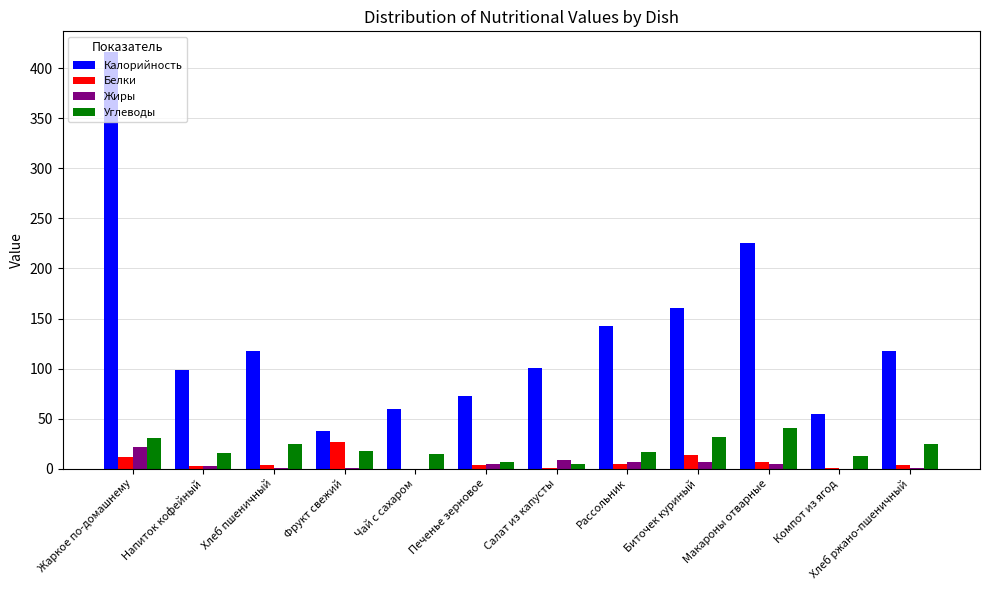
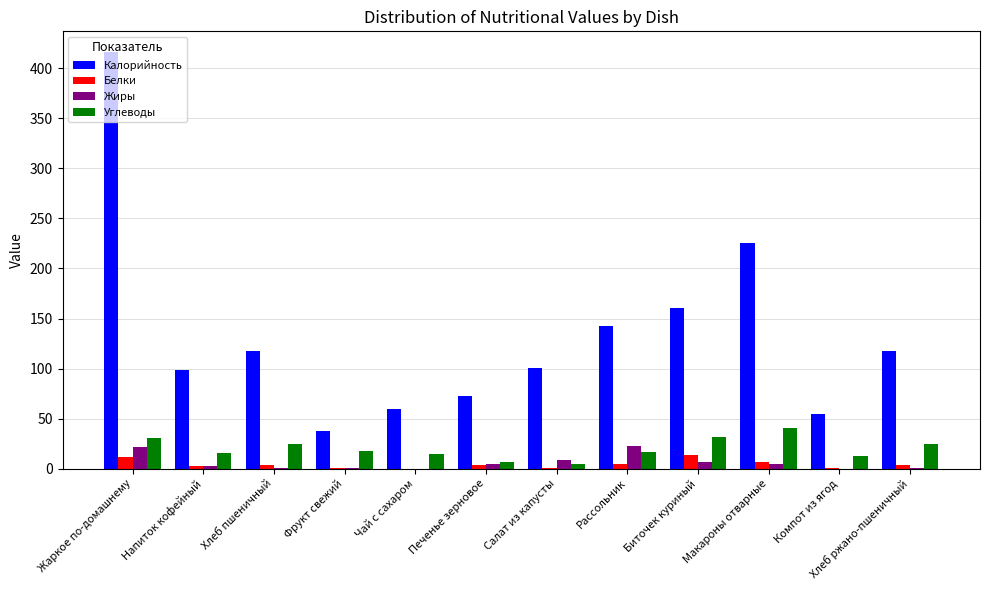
  {
    "Калорийность": {
      "Напиток кофейный": 99,
      "Хлеб пшеничный": 118,
      "Фрукт свежий": 38,
      "Чай с сахаром": 60,
      "Печенье зерновое": 73,
      "Салат из капусты": 101,
      "Рассольник": 142,
      "Биточек куриный": 160,
      "Макароны отварные": 226,
      "Компот из ягод": 54,
      "Хлеб ржано-пшеничный": 118
    },
    "Белки": {
      "Жаркое по-домашнему": 12,
      "Напиток кофейный": 3,
      "Хлеб пшеничный": 4,
-     "Фрукт свежий": 26,
+     "Фрукт свежий": 1,
      "Печенье зерновое": 4,
      "Рассольник": 4,
      "Биточек куриный": 14,
      "Макароны отварные": 6,
      "Хлеб ржано-пшеничный": 4
    },
    "Жиры": {
      "Жаркое по-домашнему": 22,
      "Напиток кофейный": 3,
      "Печенье зерновое": 5,
      "Салат из капусты": 8,
-     "Рассольник": 6,
+     "Рассольник": 23,
      "Биточек куриный": 7,
      "Макароны отварные": 4
    },
    "Углеводы": {
      "Жаркое по-домашнему": 31,
      "Напиток кофейный": 16,
      "Хлеб пшеничный": 24,
      "Фрукт свежий": 18,
      "Чай с сахаром": 15,
      "Печенье зерновое": 7,
      "Салат из капусты": 5,
      "Рассольник": 17,
      "Биточек куриный": 32,
      "Макароны отварные": 40,
      "Компот из ягод": 13,
      "Хлеб ржано-пшеничный": 24
    }
  }
